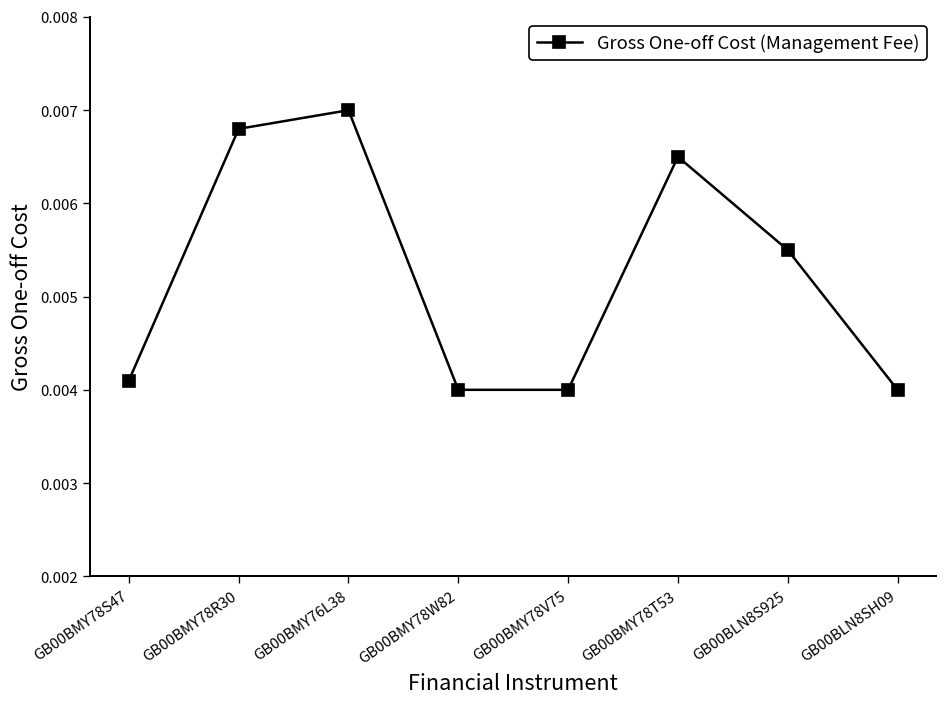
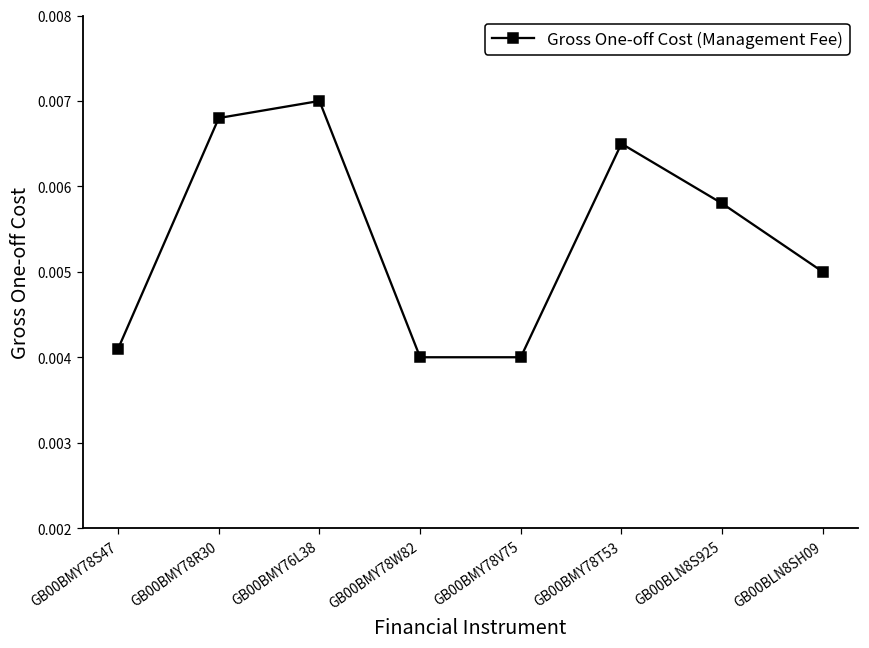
  {
    "GB00BMY78S47": 0.0041,
    "GB00BMY78R30": 0.0068,
    "GB00BMY76L38": 0.0070,
    "GB00BMY78W82": 0.0040,
    "GB00BMY78V75": 0.0040,
    "GB00BMY78T53": 0.0065,
-   "GB00BLN8S925": 0.0055,
-   "GB00BLN8SH09": 0.004
+   "GB00BLN8S925": 0.0058,
+   "GB00BLN8SH09": 0.005
  }
